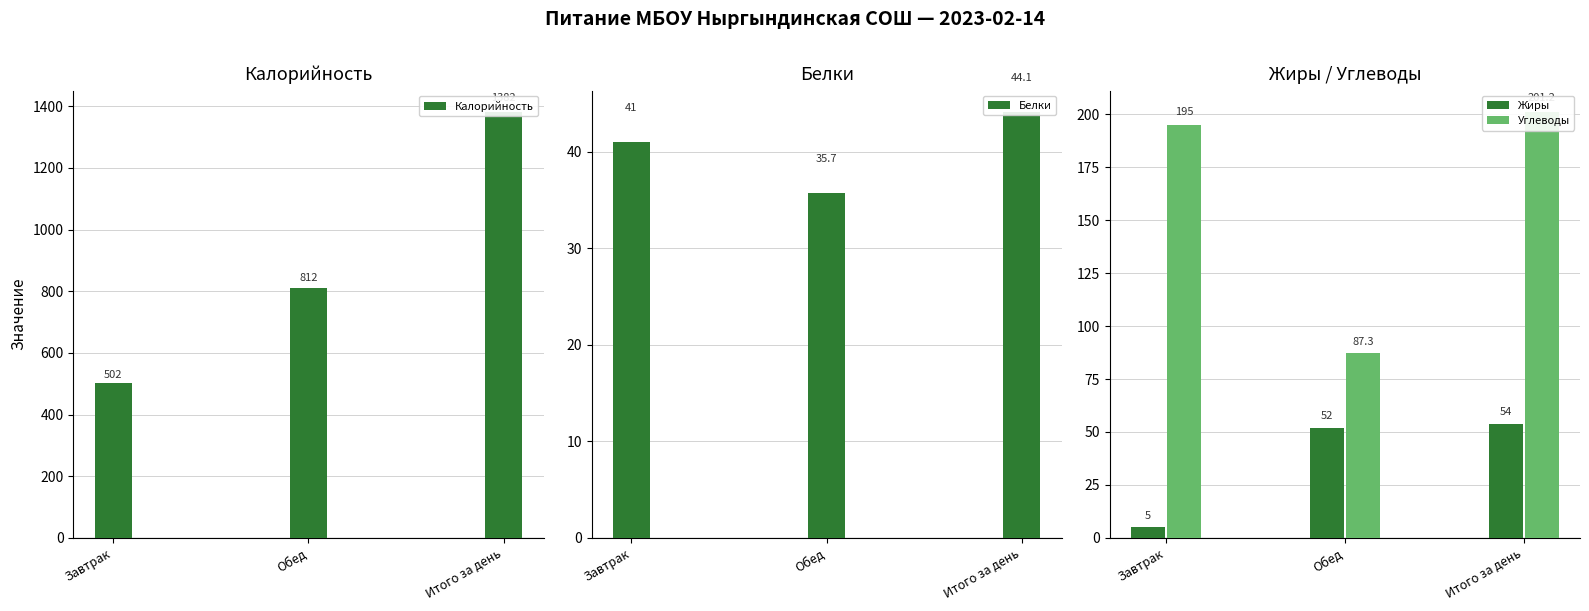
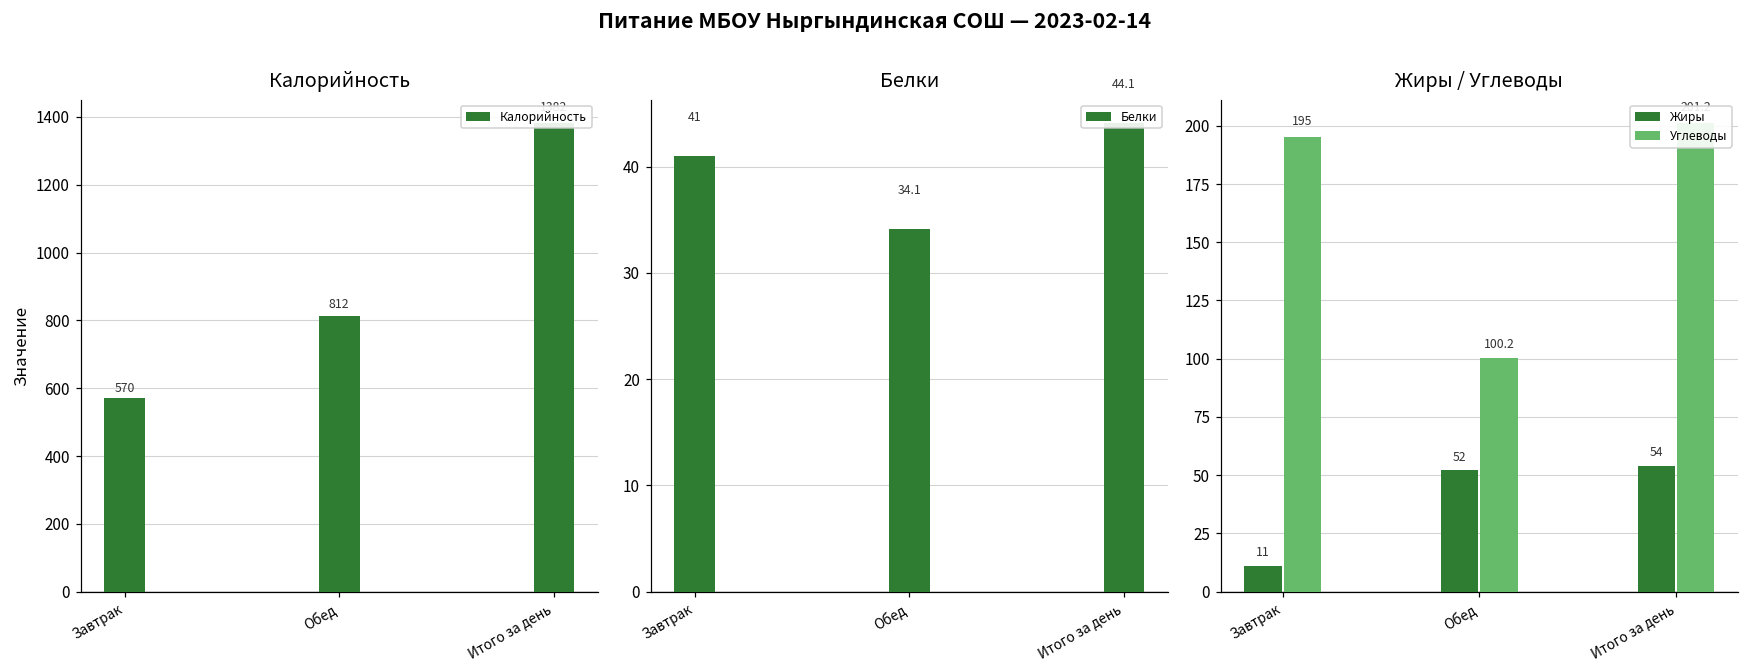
  {
    "Калорийность": {
-     "Завтрак": 502,
+     "Завтрак": 570,
      "Обед": 812
    },
    "Белки": {
-     "Обед": 35.7
+     "Обед": 34.1
    },
    "Жиры / Углеводы": {
      "Жиры": {
-       "Завтрак": 5,
+       "Завтрак": 11,
        "Обед": 52,
        "Итого за день": 54
      },
      "Углеводы": {
        "Завтрак": 195,
-       "Обед": 87.3
+       "Обед": 100.2
      }
    }
  }
